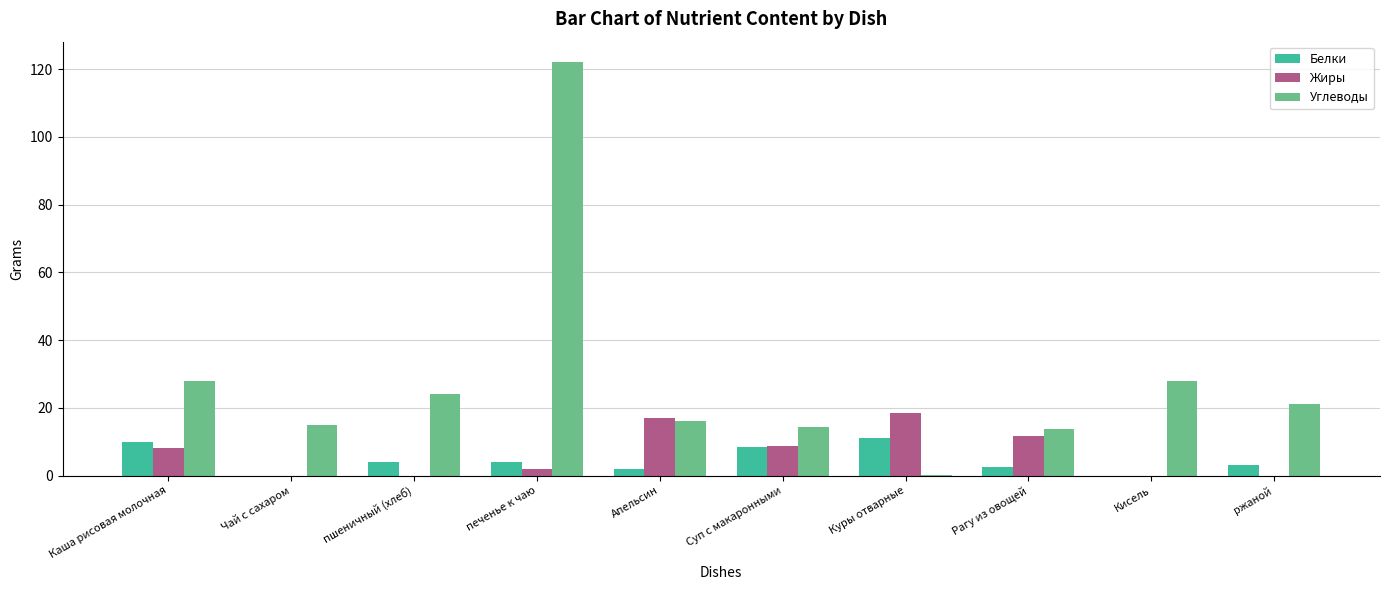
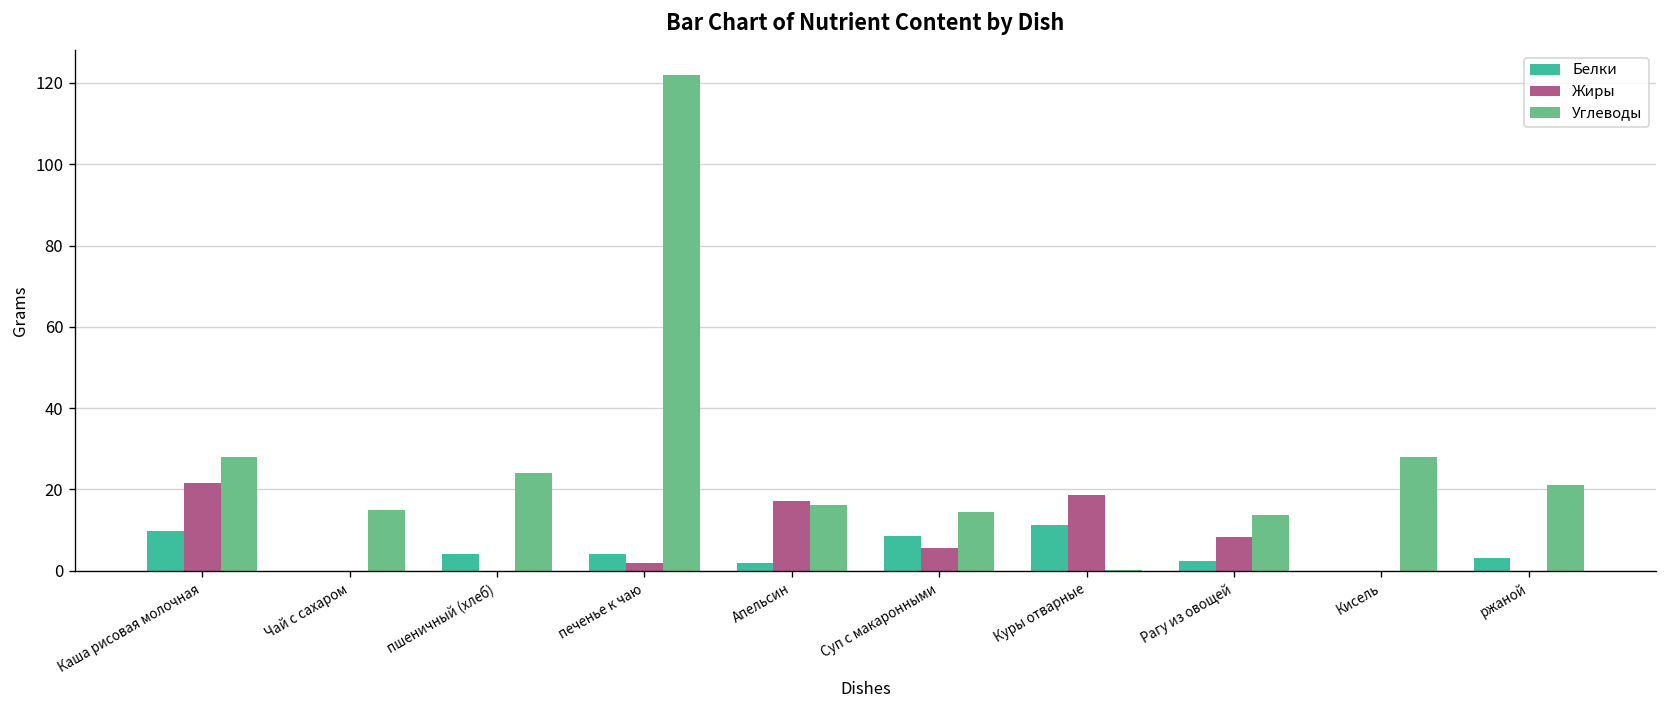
  {
    "Жиры": {
-     "Каша рисовая молочная": 8,
+     "Каша рисовая молочная": 22,
      "Чай с сахаром": 0,
      "пшеничный (хлеб)": 0,
      "печенье к чаю": 2,
      "Апельсин": 17,
-     "Суп с макаронными": 9,
+     "Суп с макаронными": 6,
      "Куры отварные": 19,
-     "Рагу из овощей": 12,
+     "Рагу из овощей": 8,
      "Кисель": 0,
      "ржаной": 0
    }
  }
